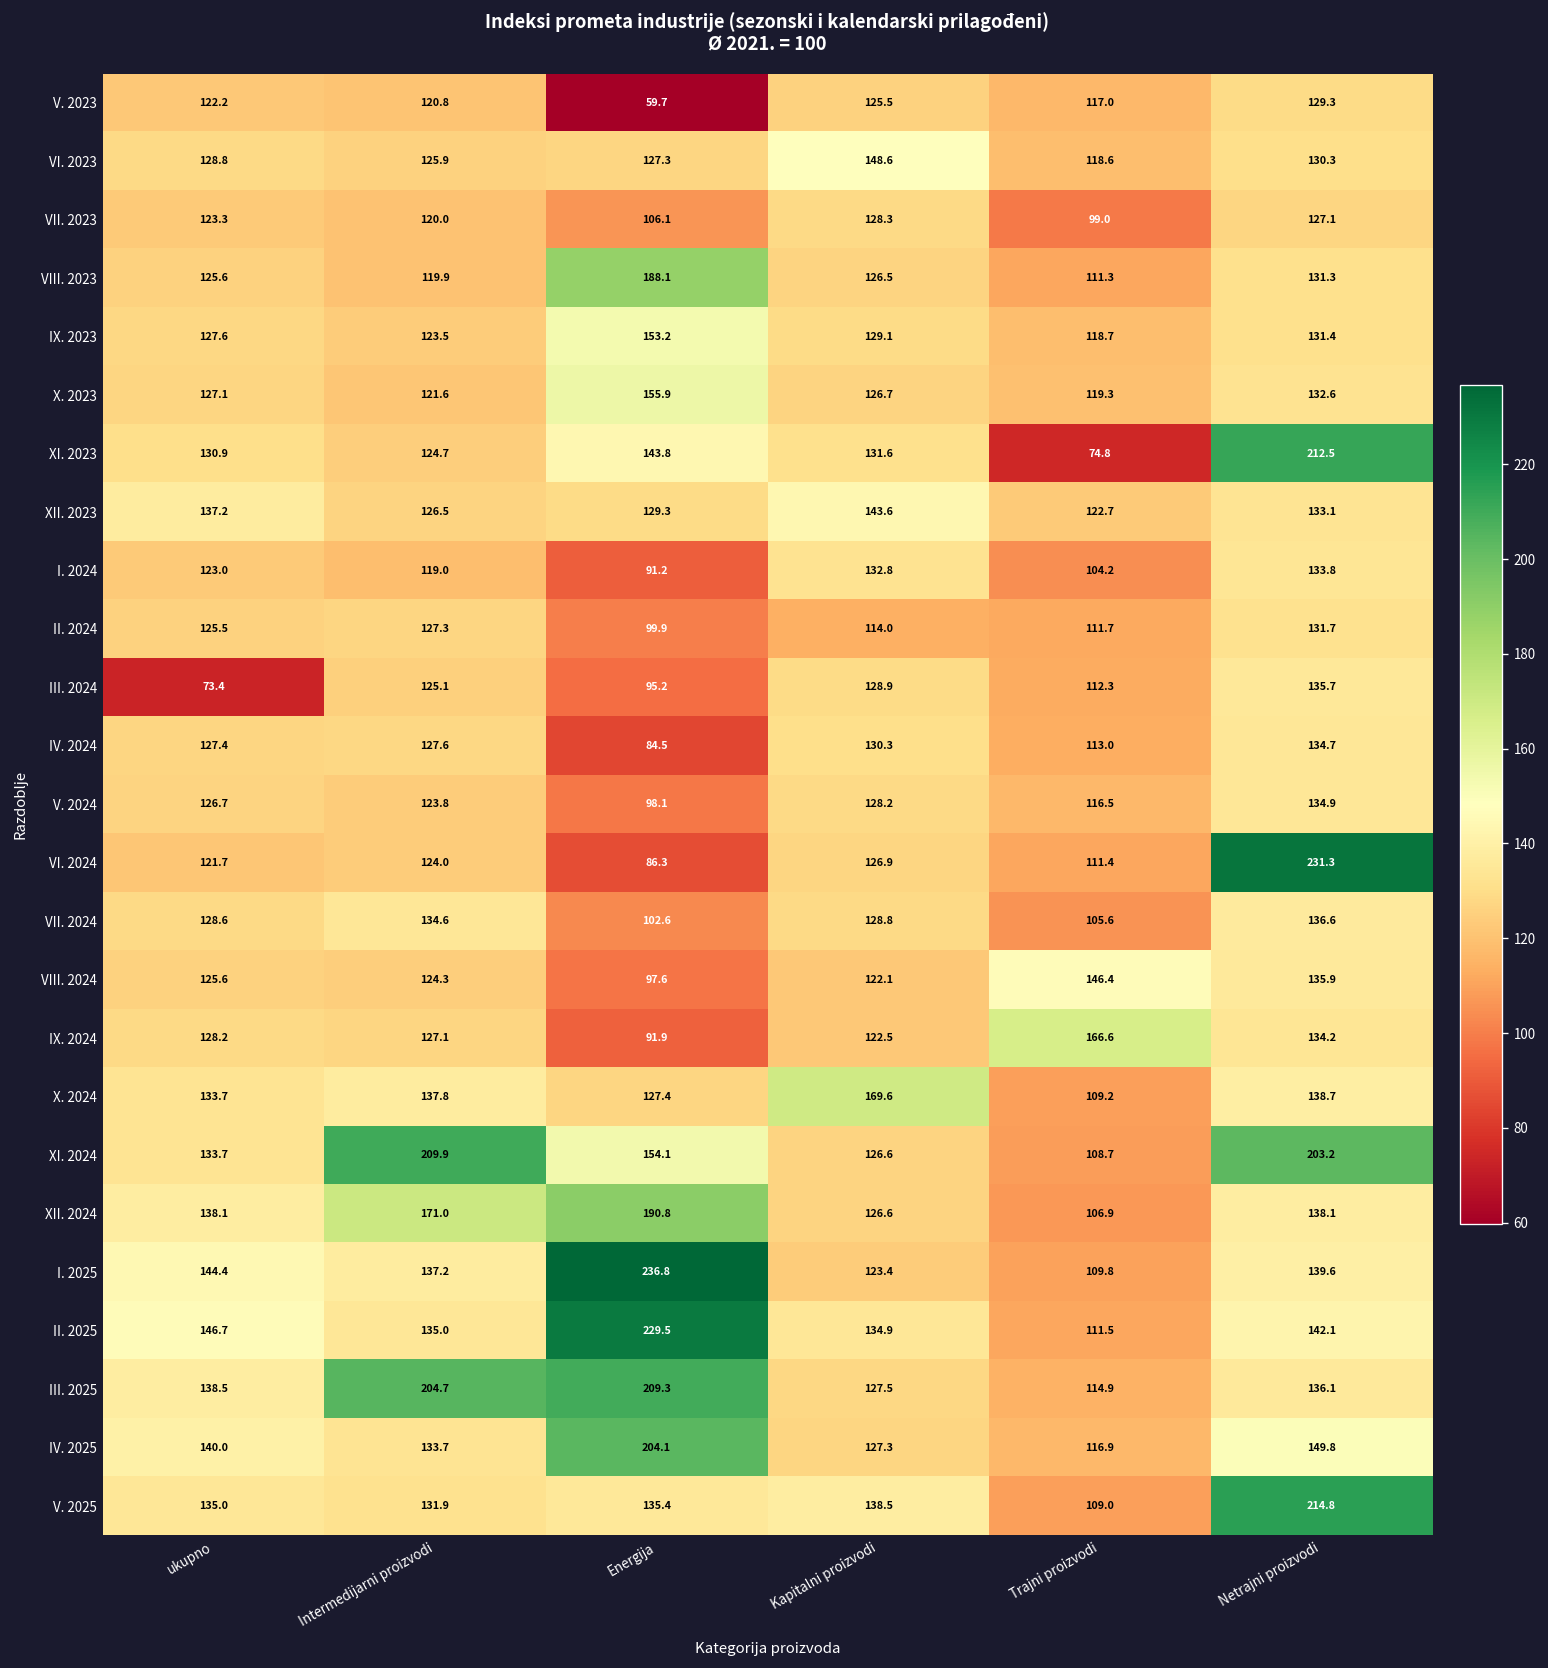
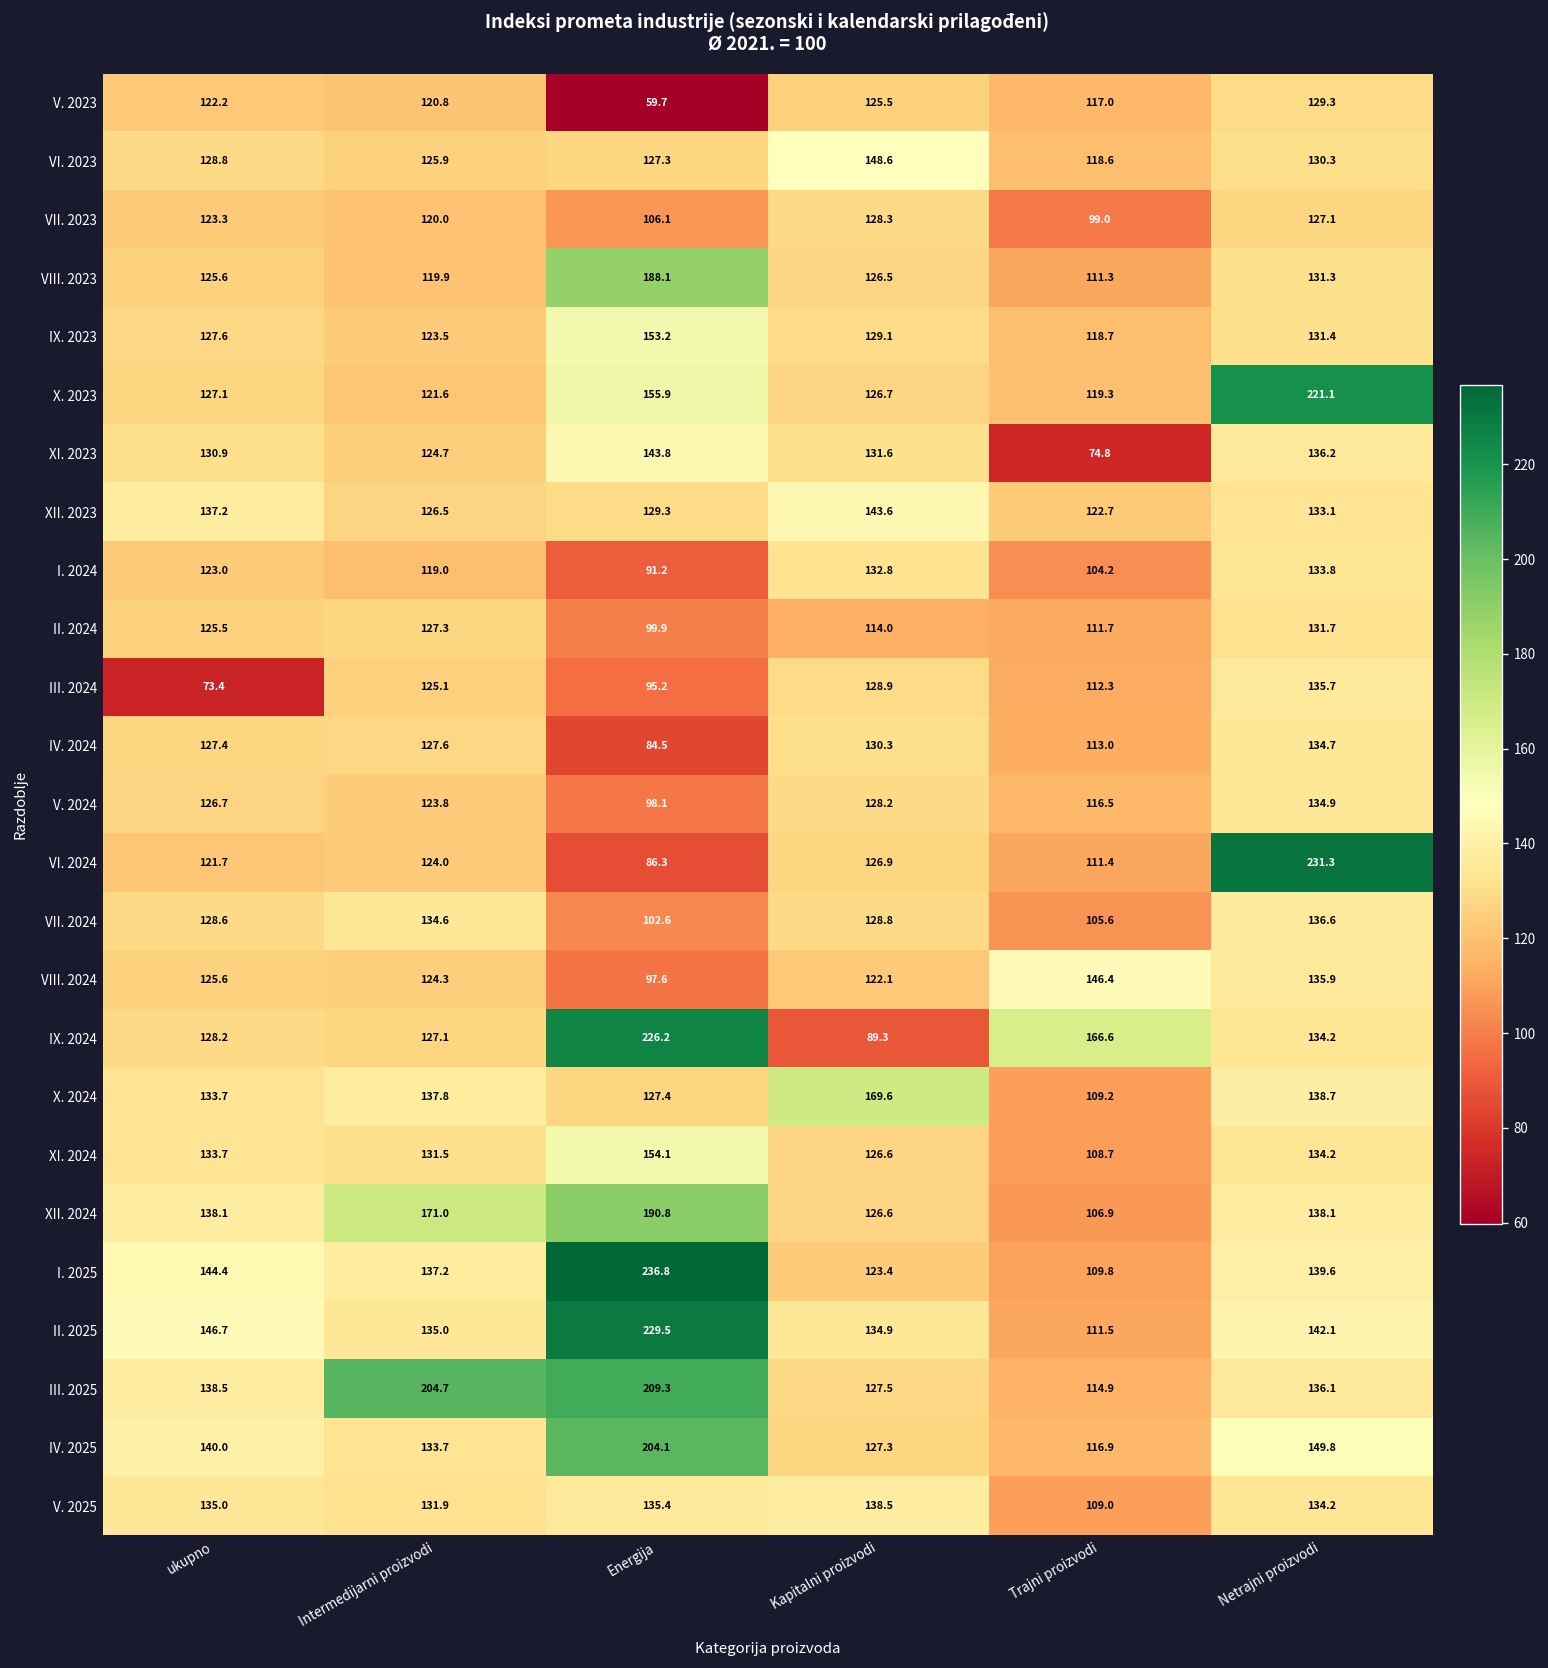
  {
    "V. 2023": {
      "ukupno": 122.2,
      "Intermedijarni proizvodi": 120.8,
      "Energija": 59.7,
      "Kapitalni proizvodi": 125.5,
      "Trajni proizvodi": 117.0,
      "Netrajni proizvodi": 129.3
    },
    "VI. 2023": {
      "ukupno": 128.8,
      "Intermedijarni proizvodi": 125.9,
      "Energija": 127.3,
      "Kapitalni proizvodi": 148.6,
      "Trajni proizvodi": 118.6,
      "Netrajni proizvodi": 130.3
    },
    "VII. 2023": {
      "ukupno": 123.3,
      "Intermedijarni proizvodi": 120.0,
      "Energija": 106.1,
      "Kapitalni proizvodi": 128.3,
      "Trajni proizvodi": 99.0,
      "Netrajni proizvodi": 127.1
    },
    "VIII. 2023": {
      "ukupno": 125.6,
      "Intermedijarni proizvodi": 119.9,
      "Energija": 188.1,
      "Kapitalni proizvodi": 126.5,
      "Trajni proizvodi": 111.3,
      "Netrajni proizvodi": 131.3
    },
    "IX. 2023": {
      "ukupno": 127.6,
      "Intermedijarni proizvodi": 123.5,
      "Energija": 153.2,
      "Kapitalni proizvodi": 129.1,
      "Trajni proizvodi": 118.7,
      "Netrajni proizvodi": 131.4
    },
    "X. 2023": {
      "ukupno": 127.1,
      "Intermedijarni proizvodi": 121.6,
      "Energija": 155.9,
      "Kapitalni proizvodi": 126.7,
      "Trajni proizvodi": 119.3,
-     "Netrajni proizvodi": 132.6
+     "Netrajni proizvodi": 221.1
    },
    "XI. 2023": {
      "ukupno": 130.9,
      "Intermedijarni proizvodi": 124.7,
      "Energija": 143.8,
      "Kapitalni proizvodi": 131.6,
      "Trajni proizvodi": 74.8,
-     "Netrajni proizvodi": 212.5
+     "Netrajni proizvodi": 136.2
    },
    "XII. 2023": {
      "ukupno": 137.2,
      "Intermedijarni proizvodi": 126.5,
      "Energija": 129.3,
      "Kapitalni proizvodi": 143.6,
      "Trajni proizvodi": 122.7,
      "Netrajni proizvodi": 133.1
    },
    "I. 2024": {
      "ukupno": 123.0,
      "Intermedijarni proizvodi": 119.0,
      "Energija": 91.2,
      "Kapitalni proizvodi": 132.8,
      "Trajni proizvodi": 104.2,
      "Netrajni proizvodi": 133.8
    },
    "II. 2024": {
      "ukupno": 125.5,
      "Intermedijarni proizvodi": 127.3,
      "Energija": 99.9,
      "Kapitalni proizvodi": 114.0,
      "Trajni proizvodi": 111.7,
      "Netrajni proizvodi": 131.7
    },
    "III. 2024": {
      "ukupno": 73.4,
      "Intermedijarni proizvodi": 125.1,
      "Energija": 95.2,
      "Kapitalni proizvodi": 128.9,
      "Trajni proizvodi": 112.3,
      "Netrajni proizvodi": 135.7
    },
    "IV. 2024": {
      "ukupno": 127.4,
      "Intermedijarni proizvodi": 127.6,
      "Energija": 84.5,
      "Kapitalni proizvodi": 130.3,
      "Trajni proizvodi": 113.0,
      "Netrajni proizvodi": 134.7
    },
    "V. 2024": {
      "ukupno": 126.7,
      "Intermedijarni proizvodi": 123.8,
      "Energija": 98.1,
      "Kapitalni proizvodi": 128.2,
      "Trajni proizvodi": 116.5,
      "Netrajni proizvodi": 134.9
    },
    "VI. 2024": {
      "ukupno": 121.7,
      "Intermedijarni proizvodi": 124.0,
      "Energija": 86.3,
      "Kapitalni proizvodi": 126.9,
      "Trajni proizvodi": 111.4,
      "Netrajni proizvodi": 231.3
    },
    "VII. 2024": {
      "ukupno": 128.6,
      "Intermedijarni proizvodi": 134.6,
      "Energija": 102.6,
      "Kapitalni proizvodi": 128.8,
      "Trajni proizvodi": 105.6,
      "Netrajni proizvodi": 136.6
    },
    "VIII. 2024": {
      "ukupno": 125.6,
      "Intermedijarni proizvodi": 124.3,
      "Energija": 97.6,
      "Kapitalni proizvodi": 122.1,
      "Trajni proizvodi": 146.4,
      "Netrajni proizvodi": 135.9
    },
    "IX. 2024": {
      "ukupno": 128.2,
      "Intermedijarni proizvodi": 127.1,
-     "Energija": 91.9,
-     "Kapitalni proizvodi": 122.5,
+     "Energija": 226.2,
+     "Kapitalni proizvodi": 89.3,
      "Trajni proizvodi": 166.6,
      "Netrajni proizvodi": 134.2
    },
    "X. 2024": {
      "ukupno": 133.7,
      "Intermedijarni proizvodi": 137.8,
      "Energija": 127.4,
      "Kapitalni proizvodi": 169.6,
      "Trajni proizvodi": 109.2,
      "Netrajni proizvodi": 138.7
    },
    "XI. 2024": {
      "ukupno": 133.7,
-     "Intermedijarni proizvodi": 209.9,
+     "Intermedijarni proizvodi": 131.5,
      "Energija": 154.1,
      "Kapitalni proizvodi": 126.6,
      "Trajni proizvodi": 108.7,
-     "Netrajni proizvodi": 203.2
+     "Netrajni proizvodi": 134.2
    },
    "XII. 2024": {
      "ukupno": 138.1,
      "Intermedijarni proizvodi": 171.0,
      "Energija": 190.8,
      "Kapitalni proizvodi": 126.6,
      "Trajni proizvodi": 106.9,
      "Netrajni proizvodi": 138.1
    },
    "I. 2025": {
      "ukupno": 144.4,
      "Intermedijarni proizvodi": 137.2,
      "Energija": 236.8,
      "Kapitalni proizvodi": 123.4,
      "Trajni proizvodi": 109.8,
      "Netrajni proizvodi": 139.6
    },
    "II. 2025": {
      "ukupno": 146.7,
      "Intermedijarni proizvodi": 135.0,
      "Energija": 229.5,
      "Kapitalni proizvodi": 134.9,
      "Trajni proizvodi": 111.5,
      "Netrajni proizvodi": 142.1
    },
    "III. 2025": {
      "ukupno": 138.5,
      "Intermedijarni proizvodi": 204.7,
      "Energija": 209.3,
      "Kapitalni proizvodi": 127.5,
      "Trajni proizvodi": 114.9,
      "Netrajni proizvodi": 136.1
    },
    "IV. 2025": {
      "ukupno": 140.0,
      "Intermedijarni proizvodi": 133.7,
      "Energija": 204.1,
      "Kapitalni proizvodi": 127.3,
      "Trajni proizvodi": 116.9,
      "Netrajni proizvodi": 149.8
    },
    "V. 2025": {
      "ukupno": 135.0,
      "Intermedijarni proizvodi": 131.9,
      "Energija": 135.4,
      "Kapitalni proizvodi": 138.5,
      "Trajni proizvodi": 109.0,
-     "Netrajni proizvodi": 214.8
+     "Netrajni proizvodi": 134.2
    }
  }
